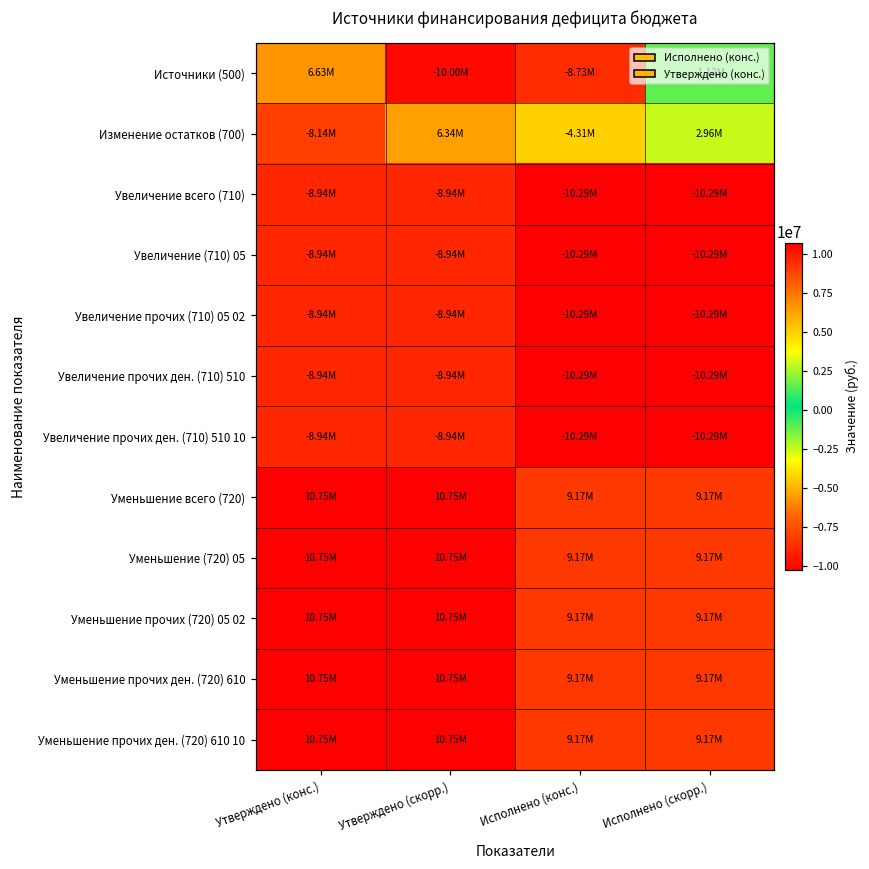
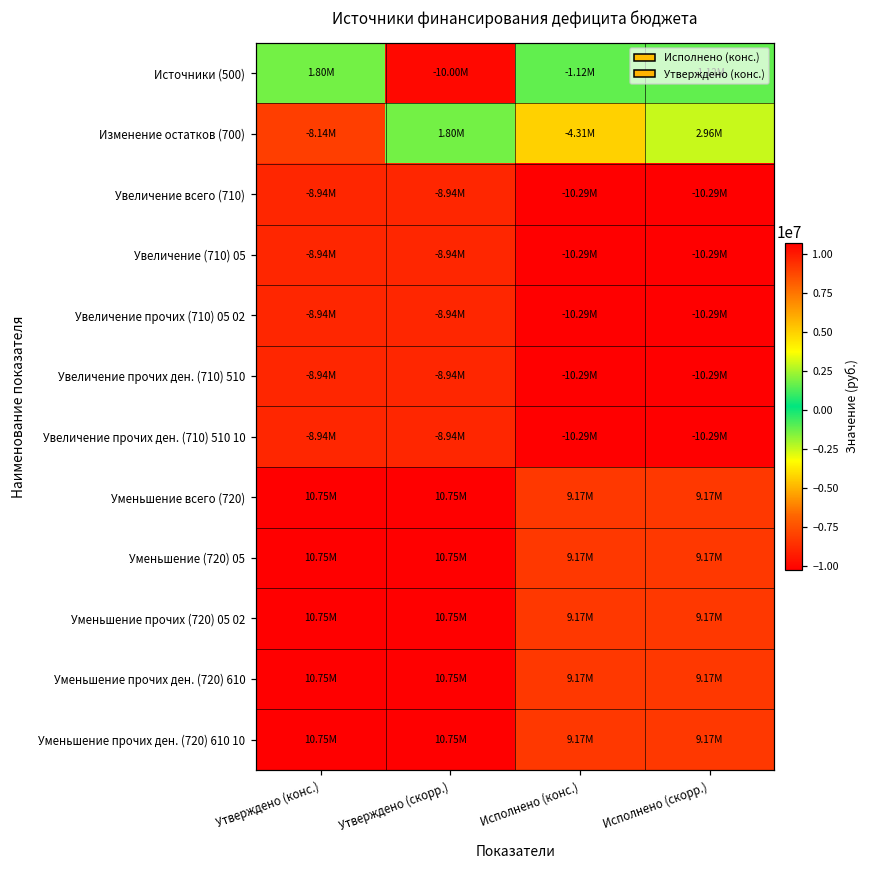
  {
    "Источники (500)": {
-     "Утверждено (конс.)": "6.63M",
+     "Утверждено (конс.)": "1.80M",
      "Утверждено (скорр.)": "-10.00M",
-     "Исполнено (конс.)": "-8.73M"
+     "Исполнено (конс.)": "-1.12M"
    },
    "Изменение остатков (700)": {
      "Утверждено (конс.)": "-8.14M",
-     "Утверждено (скорр.)": "6.34M",
+     "Утверждено (скорр.)": "1.80M",
      "Исполнено (конс.)": "-4.31M",
      "Исполнено (скорр.)": "2.96M"
    },
    "Увеличение всего (710)": {
      "Утверждено (конс.)": "-8.94M",
      "Утверждено (скорр.)": "-8.94M",
      "Исполнено (конс.)": "-10.29M",
      "Исполнено (скорр.)": "-10.29M"
    },
    "Увеличение (710) 05": {
      "Утверждено (конс.)": "-8.94M",
      "Утверждено (скорр.)": "-8.94M",
      "Исполнено (конс.)": "-10.29M",
      "Исполнено (скорр.)": "-10.29M"
    },
    "Увеличение прочих (710) 05 02": {
      "Утверждено (конс.)": "-8.94M",
      "Утверждено (скорр.)": "-8.94M",
      "Исполнено (конс.)": "-10.29M",
      "Исполнено (скорр.)": "-10.29M"
    },
    "Увеличение прочих ден. (710) 510": {
      "Утверждено (конс.)": "-8.94M",
      "Утверждено (скорр.)": "-8.94M",
      "Исполнено (конс.)": "-10.29M",
      "Исполнено (скорр.)": "-10.29M"
    },
    "Увеличение прочих ден. (710) 510 10": {
      "Утверждено (конс.)": "-8.94M",
      "Утверждено (скорр.)": "-8.94M",
      "Исполнено (конс.)": "-10.29M",
      "Исполнено (скорр.)": "-10.29M"
    },
    "Уменьшение всего (720)": {
      "Утверждено (конс.)": "10.75M",
      "Утверждено (скорр.)": "10.75M",
      "Исполнено (конс.)": "9.17M",
      "Исполнено (скорр.)": "9.17M"
    },
    "Уменьшение (720) 05": {
      "Утверждено (конс.)": "10.75M",
      "Утверждено (скорр.)": "10.75M",
      "Исполнено (конс.)": "9.17M",
      "Исполнено (скорр.)": "9.17M"
    },
    "Уменьшение прочих (720) 05 02": {
      "Утверждено (конс.)": "10.75M",
      "Утверждено (скорр.)": "10.75M",
      "Исполнено (конс.)": "9.17M",
      "Исполнено (скорр.)": "9.17M"
    },
    "Уменьшение прочих ден. (720) 610": {
      "Утверждено (конс.)": "10.75M",
      "Утверждено (скорр.)": "10.75M",
      "Исполнено (конс.)": "9.17M",
      "Исполнено (скорр.)": "9.17M"
    },
    "Уменьшение прочих ден. (720) 610 10": {
      "Утверждено (конс.)": "10.75M",
      "Утверждено (скорр.)": "10.75M",
      "Исполнено (конс.)": "9.17M",
      "Исполнено (скорр.)": "9.17M"
    }
  }
